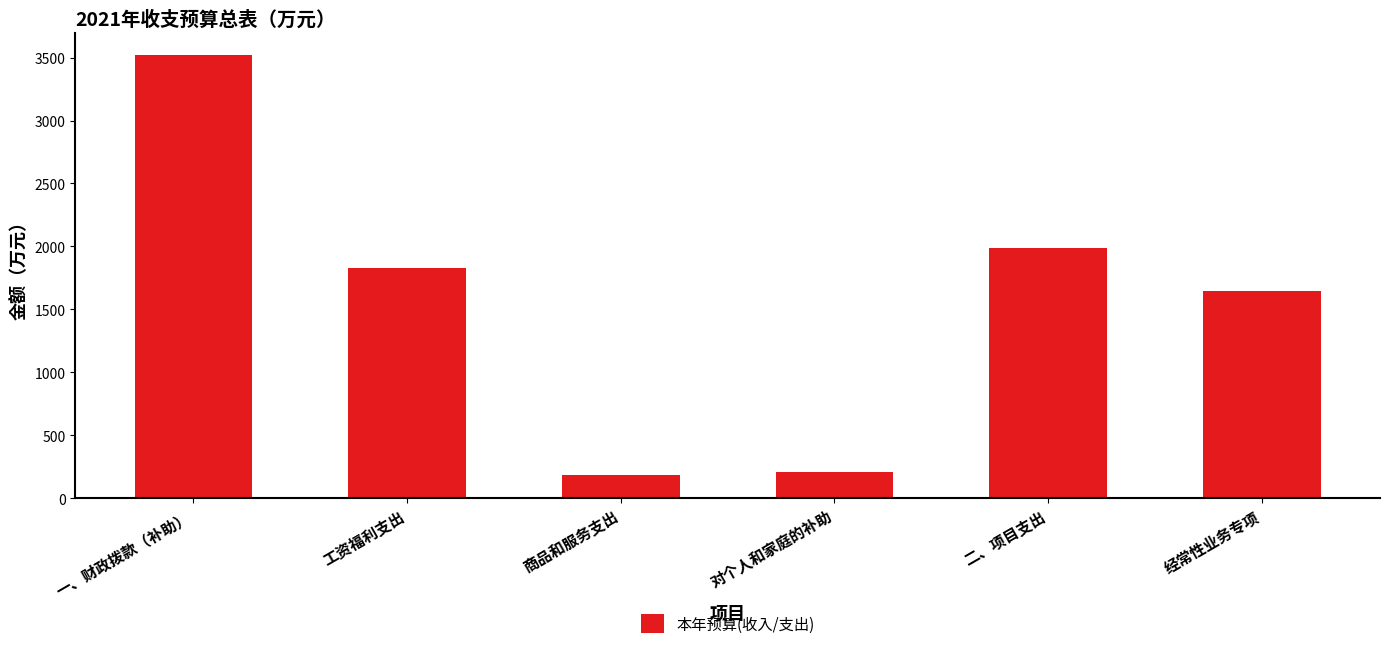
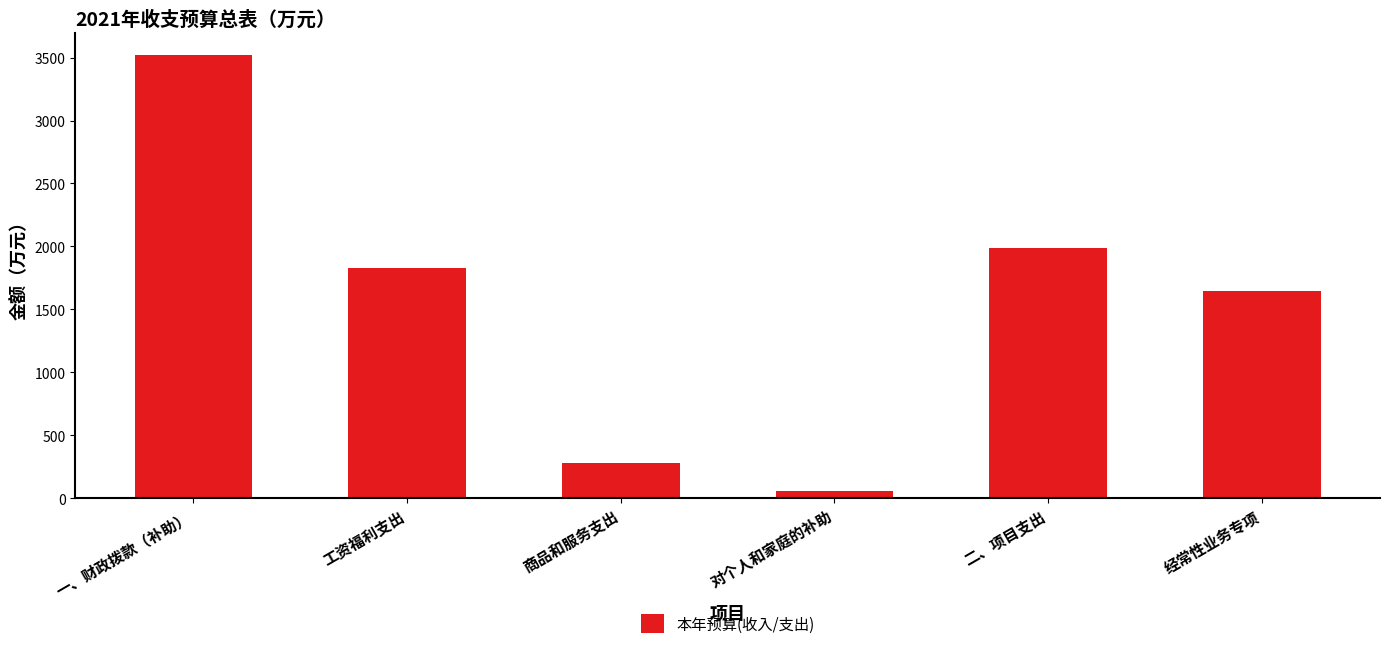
  {
    "一、财政拨款（补助）": 3520,
    "工资福利支出": 1830,
-   "商品和服务支出": 180,
-   "对个人和家庭的补助": 210,
+   "商品和服务支出": 280,
+   "对个人和家庭的补助": 60,
    "二、项目支出": 1990,
    "经常性业务专项": 1650
  }
